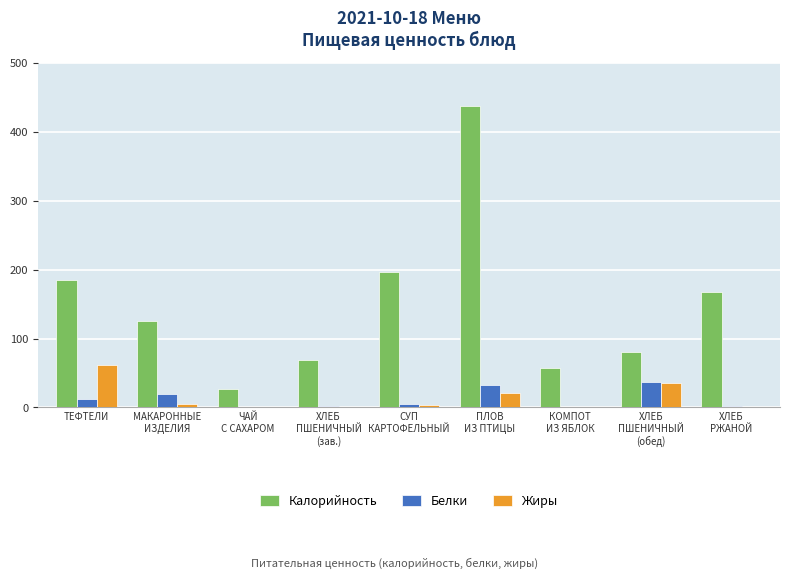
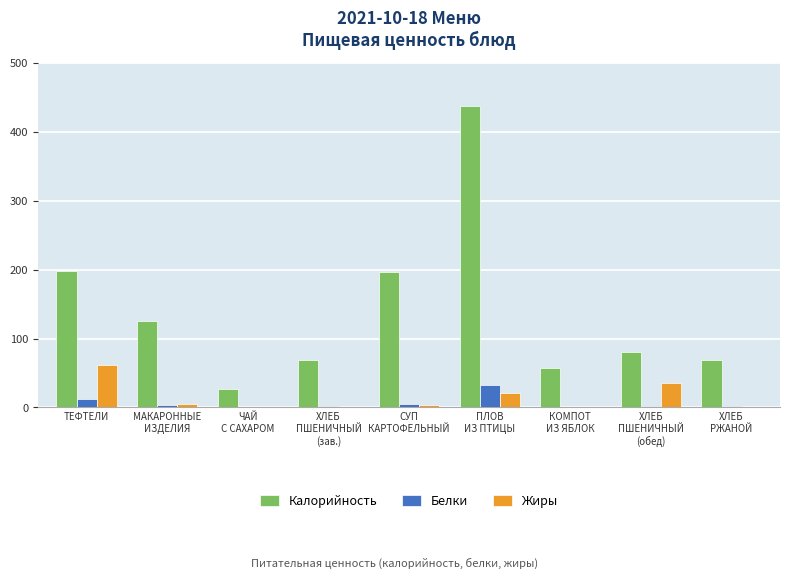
  {
    "Калорийность": {
-     "ТЕФТЕЛИ": 180,
+     "ТЕФТЕЛИ": 200,
      "МАКАРОННЫЕ ИЗДЕЛИЯ": 130,
      "ЧАЙ С САХАРОМ": 30,
      "ХЛЕБ ПШЕНИЧНЫЙ (зав.)": 70,
      "СУП КАРТОФЕЛЬНЫЙ": 200,
      "ПЛОВ ИЗ ПТИЦЫ": 440,
      "КОМПОТ ИЗ ЯБЛОК": 60,
      "ХЛЕБ ПШЕНИЧНЫЙ (обед)": 80,
-     "ХЛЕБ РЖАНОЙ": 170
+     "ХЛЕБ РЖАНОЙ": 70
    },
    "Белки": {
      "ТЕФТЕЛИ": 10,
-     "МАКАРОННЫЕ ИЗДЕЛИЯ": 20,
+     "МАКАРОННЫЕ ИЗДЕЛИЯ": 0,
      "СУП КАРТОФЕЛЬНЫЙ": 0,
      "ПЛОВ ИЗ ПТИЦЫ": 30,
-     "ХЛЕБ ПШЕНИЧНЫЙ (обед)": 40
+     "ХЛЕБ ПШЕНИЧНЫЙ (обед)": 0
    },
    "Жиры": {
      "ТЕФТЕЛИ": 60,
      "МАКАРОННЫЕ ИЗДЕЛИЯ": 0,
      "ЧАЙ С САХАРОМ": 0,
      "СУП КАРТОФЕЛЬНЫЙ": 0,
      "ПЛОВ ИЗ ПТИЦЫ": 20,
      "ХЛЕБ ПШЕНИЧНЫЙ (обед)": 40
    }
  }
